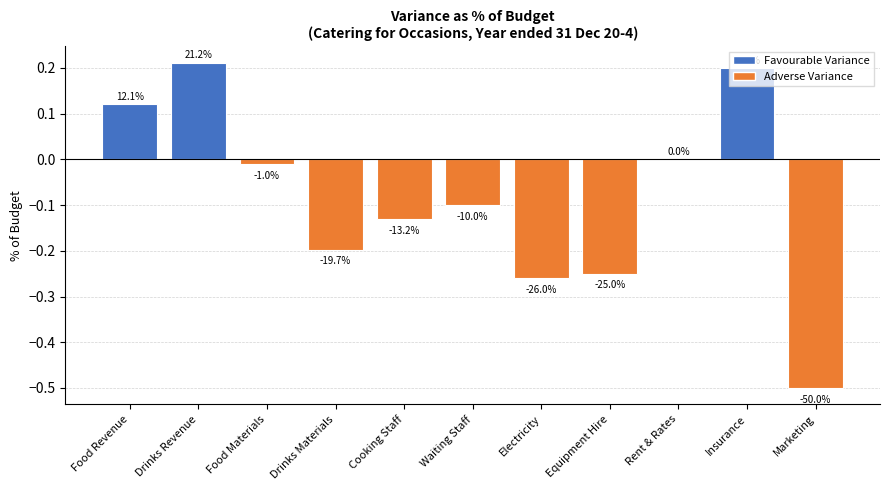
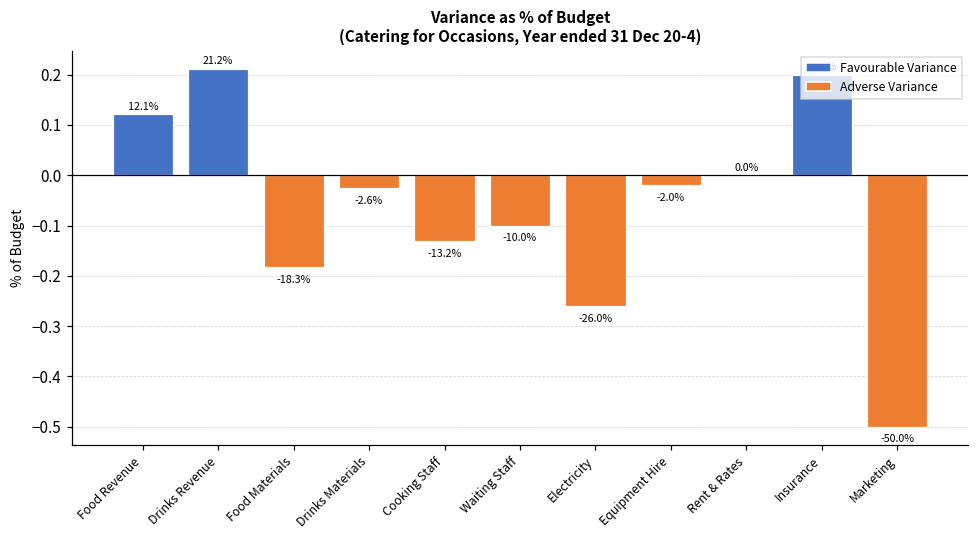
  {
    "Food Revenue": "12.1%",
    "Drinks Revenue": "21.2%",
-   "Food Materials": "-1.0%",
-   "Drinks Materials": "-19.7%",
+   "Food Materials": "-18.3%",
+   "Drinks Materials": "-2.6%",
    "Cooking Staff": "-13.2%",
    "Waiting Staff": "-10.0%",
    "Electricity": "-26.0%",
-   "Equipment Hire": "-25.0%",
+   "Equipment Hire": "-2.0%",
    "Rent & Rates": "0.0%",
    "Marketing": "-50.0%"
  }
